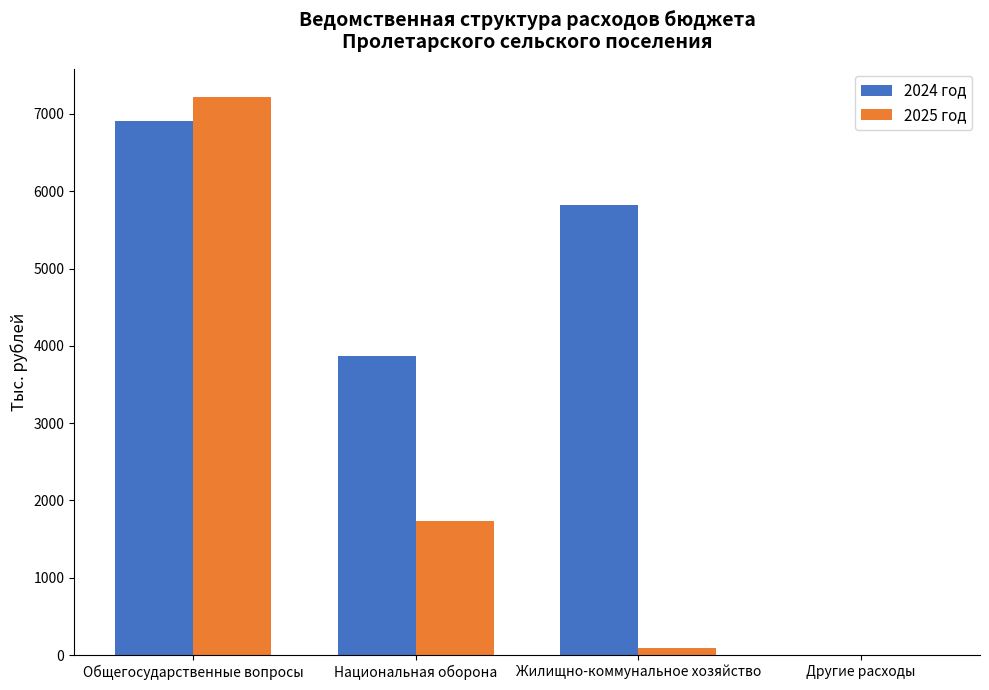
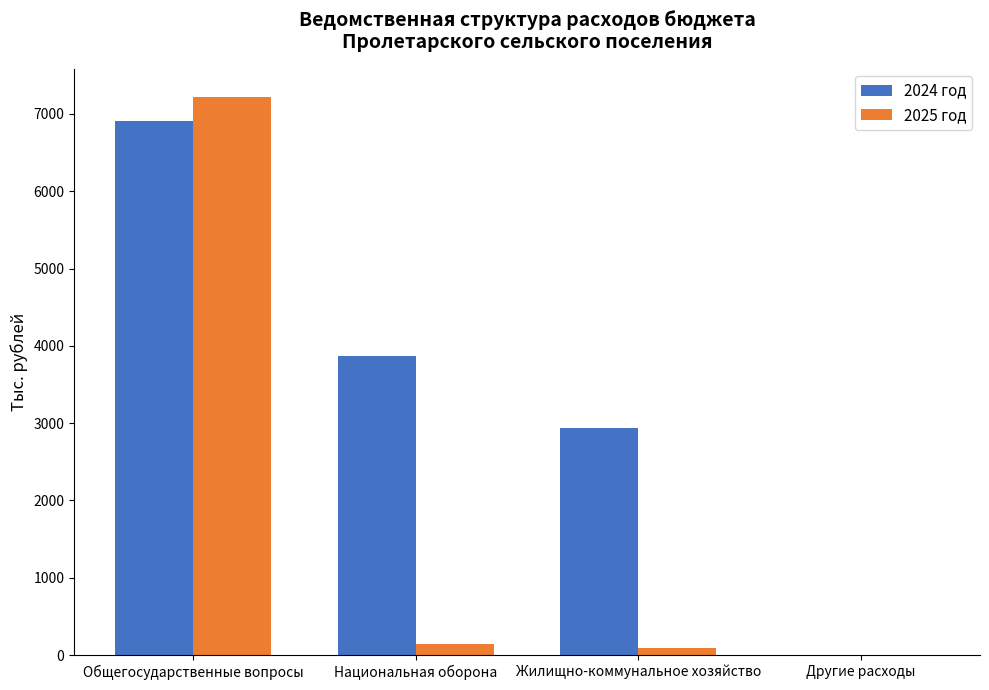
  {
    "2024 год": {
      "Общегосударственные вопросы": 6900,
      "Национальная оборона": 3900,
-     "Жилищно-коммунальное хозяйство": 5800,
+     "Жилищно-коммунальное хозяйство": 2900,
      "Другие расходы": 0
    },
    "2025 год": {
      "Общегосударственные вопросы": 7200,
-     "Национальная оборона": 1700,
+     "Национальная оборона": 100,
      "Жилищно-коммунальное хозяйство": 100,
      "Другие расходы": 0
    }
  }
